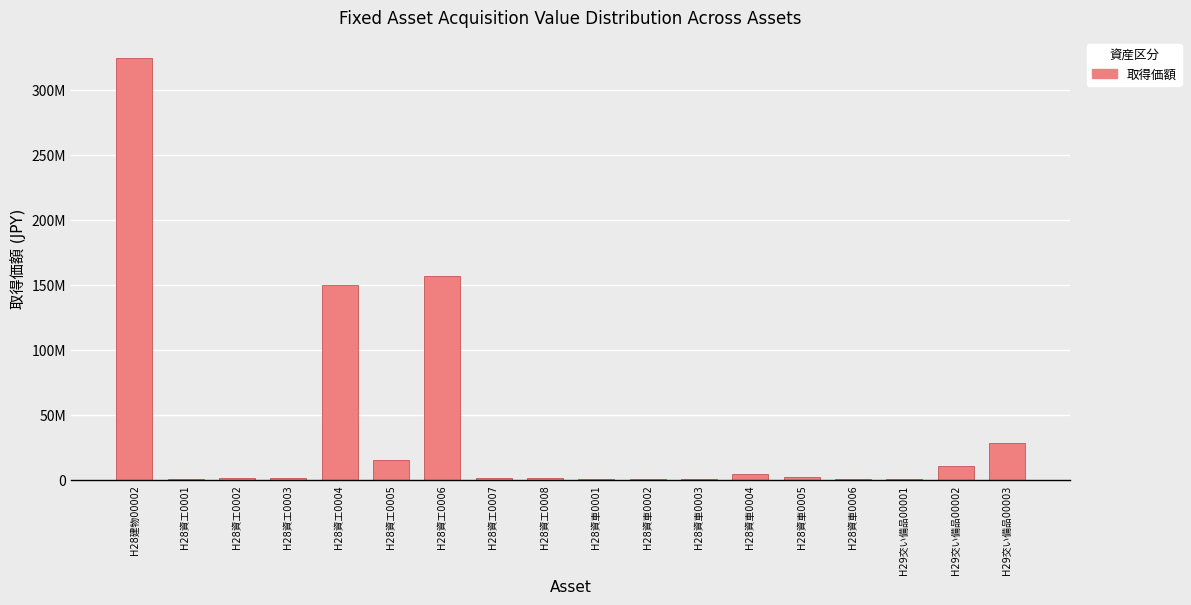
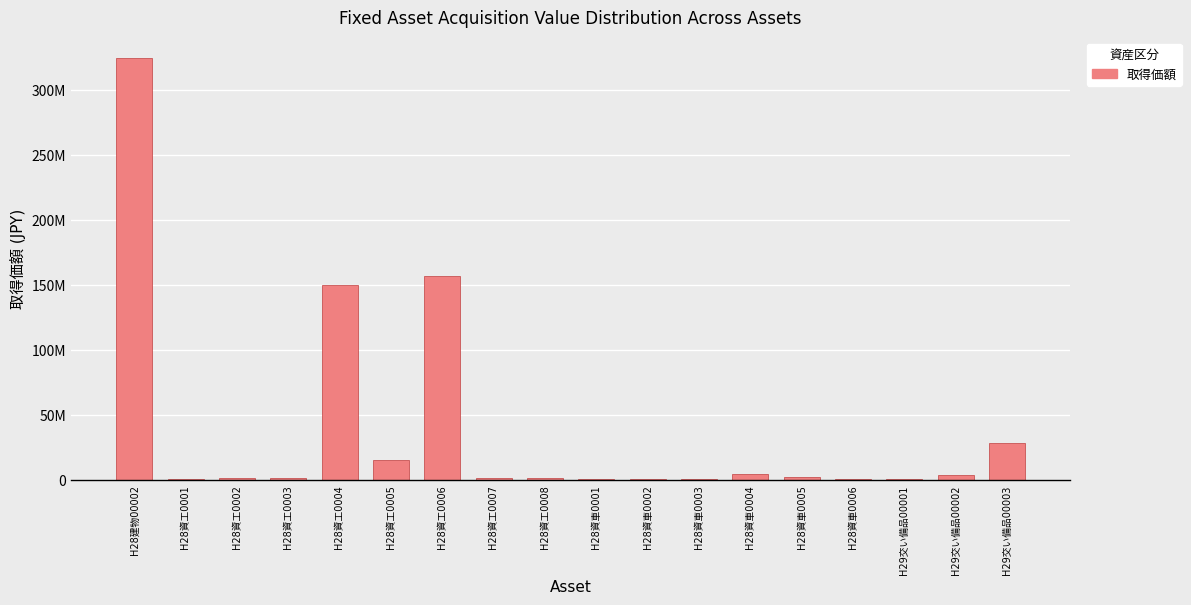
  {
    "H28建物00002": 325000000,
    "H28資工0004": 150000000,
    "H28資工0005": 16000000,
    "H28資工0006": 157000000,
    "H28資車0004": 4000000,
    "H28資車0005": 2000000,
-   "H29交い備品00002": 11000000,
+   "H29交い備品00002": 4000000,
    "H29交い備品00003": 29000000
  }
